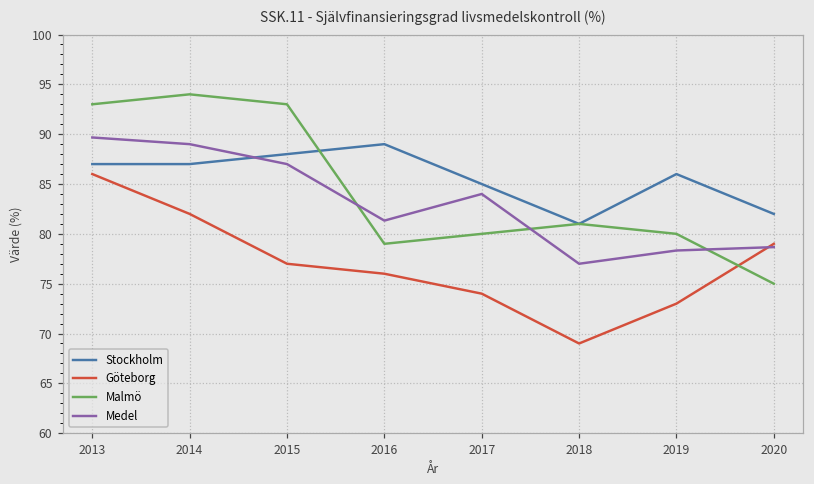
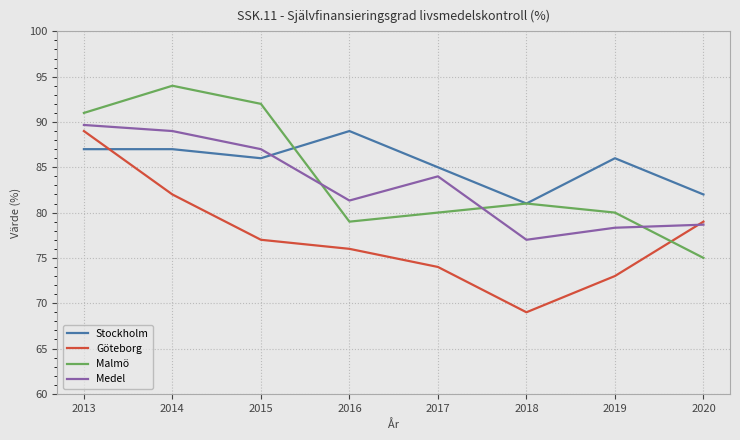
  {
    "Stockholm": {
      "2013": 87,
      "2014": 87,
-     "2015": 88,
+     "2015": 86,
      "2016": 89,
      "2017": 85,
      "2019": 86,
      "2020": 82
    },
    "Göteborg": {
-     "2013": 86,
+     "2013": 89,
      "2014": 82,
      "2015": 77,
      "2016": 76,
      "2017": 74,
      "2018": 69,
      "2019": 73,
      "2020": 79
    },
    "Malmö": {
-     "2013": 93,
+     "2013": 91,
      "2014": 94,
-     "2015": 93,
+     "2015": 92,
      "2016": 79,
      "2017": 80,
      "2019": 80,
      "2020": 75
    },
    "Medel": {
      "2013": 90,
      "2014": 89,
      "2015": 87,
      "2016": 81,
      "2017": 84,
      "2018": 77,
      "2019": 78,
      "2020": 79
    }
  }
